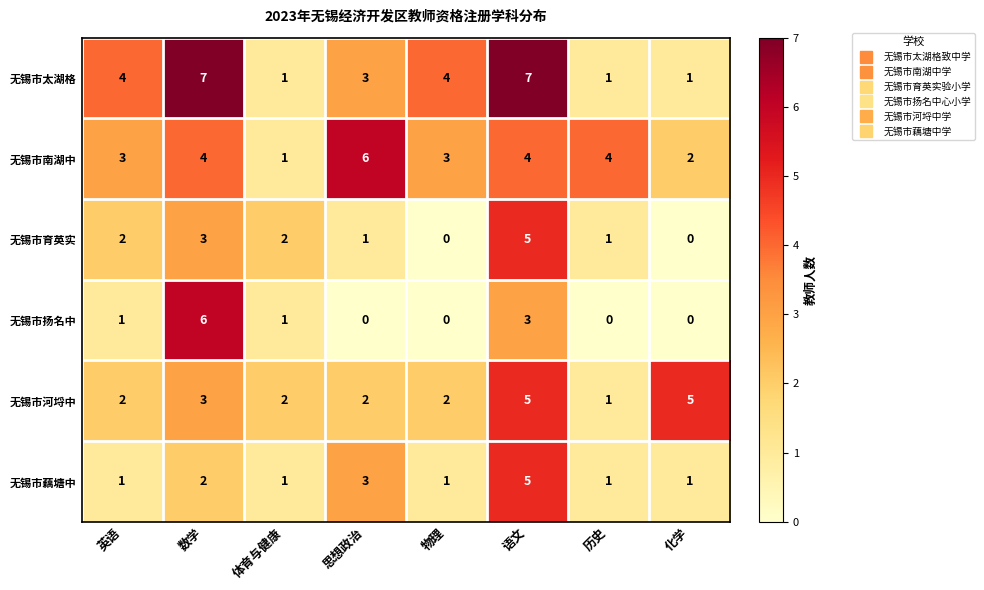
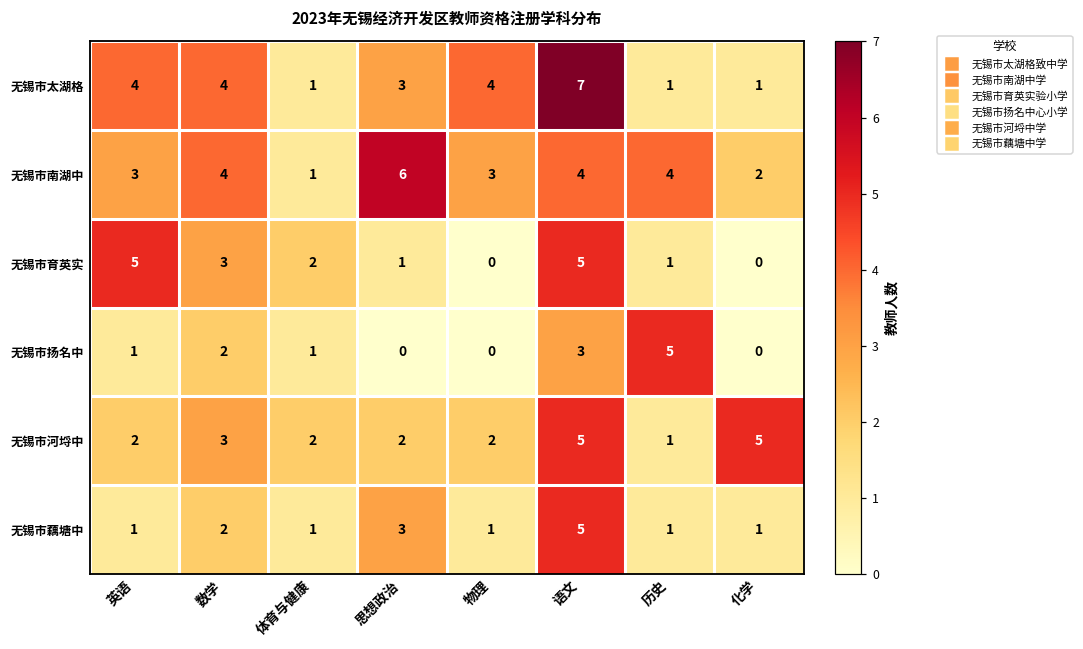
  {
    "无锡市太湖格": {
      "英语": 4,
-     "数学": 7,
+     "数学": 4,
      "体育与健康": 1,
      "思想政治": 3,
      "物理": 4,
      "语文": 7,
      "历史": 1,
      "化学": 1
    },
    "无锡市南湖中": {
      "英语": 3,
      "数学": 4,
      "体育与健康": 1,
      "思想政治": 6,
      "物理": 3,
      "语文": 4,
      "历史": 4,
      "化学": 2
    },
    "无锡市育英实": {
-     "英语": 2,
+     "英语": 5,
      "数学": 3,
      "体育与健康": 2,
      "思想政治": 1,
      "物理": 0,
      "语文": 5,
      "历史": 1,
      "化学": 0
    },
    "无锡市扬名中": {
      "英语": 1,
-     "数学": 6,
+     "数学": 2,
      "体育与健康": 1,
      "思想政治": 0,
      "物理": 0,
      "语文": 3,
-     "历史": 0,
+     "历史": 5,
      "化学": 0
    },
    "无锡市河埒中": {
      "英语": 2,
      "数学": 3,
      "体育与健康": 2,
      "思想政治": 2,
      "物理": 2,
      "语文": 5,
      "历史": 1,
      "化学": 5
    },
    "无锡市藕塘中": {
      "英语": 1,
      "数学": 2,
      "体育与健康": 1,
      "思想政治": 3,
      "物理": 1,
      "语文": 5,
      "历史": 1,
      "化学": 1
    }
  }
